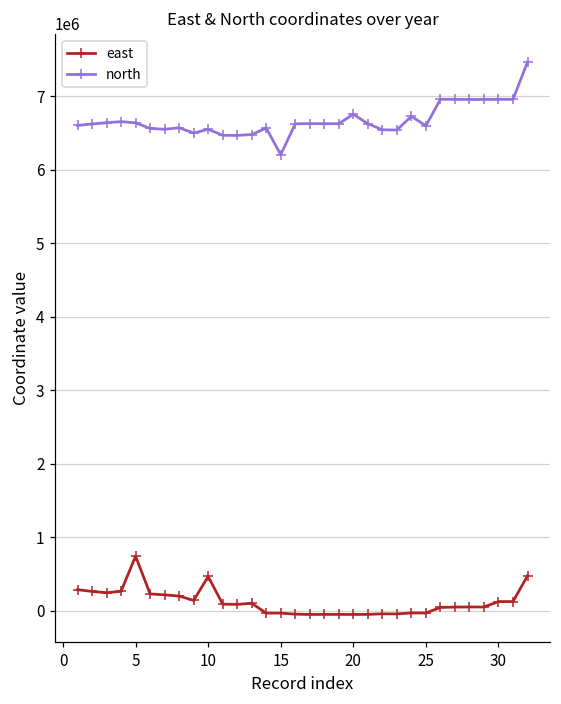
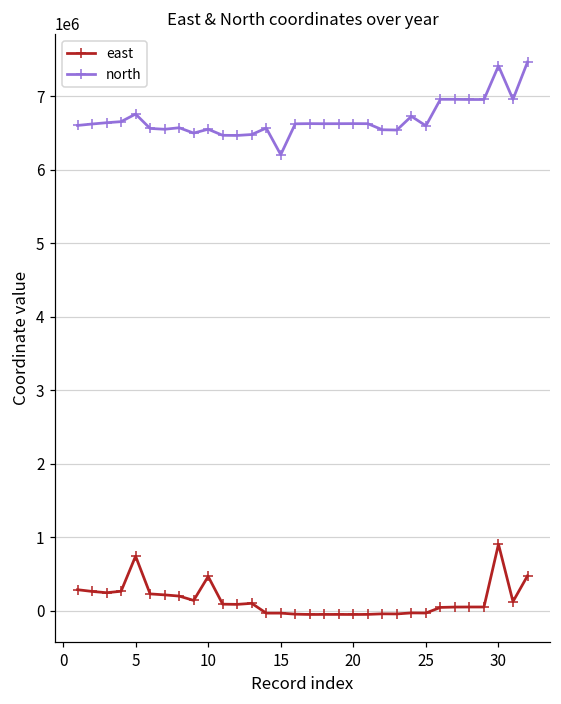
  {
    "east": {
      "5": 700000,
      "10": 500000,
      "15": 0,
      "20": -100000,
      "25": 0,
-     "30": 100000
+     "30": 900000
    },
    "north": {
-     "5": 6600000,
+     "5": 6800000,
      "10": 6600000,
      "15": 6200000,
-     "20": 6800000,
+     "20": 6600000,
      "25": 6600000,
-     "30": 7000000
+     "30": 7400000
    }
  }
